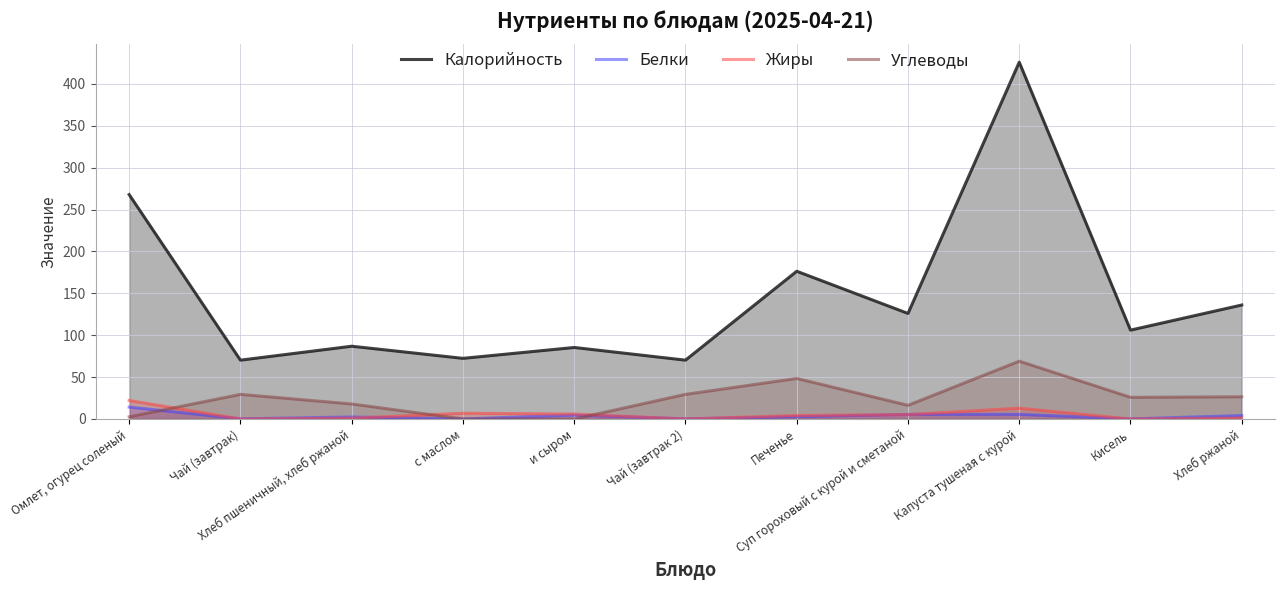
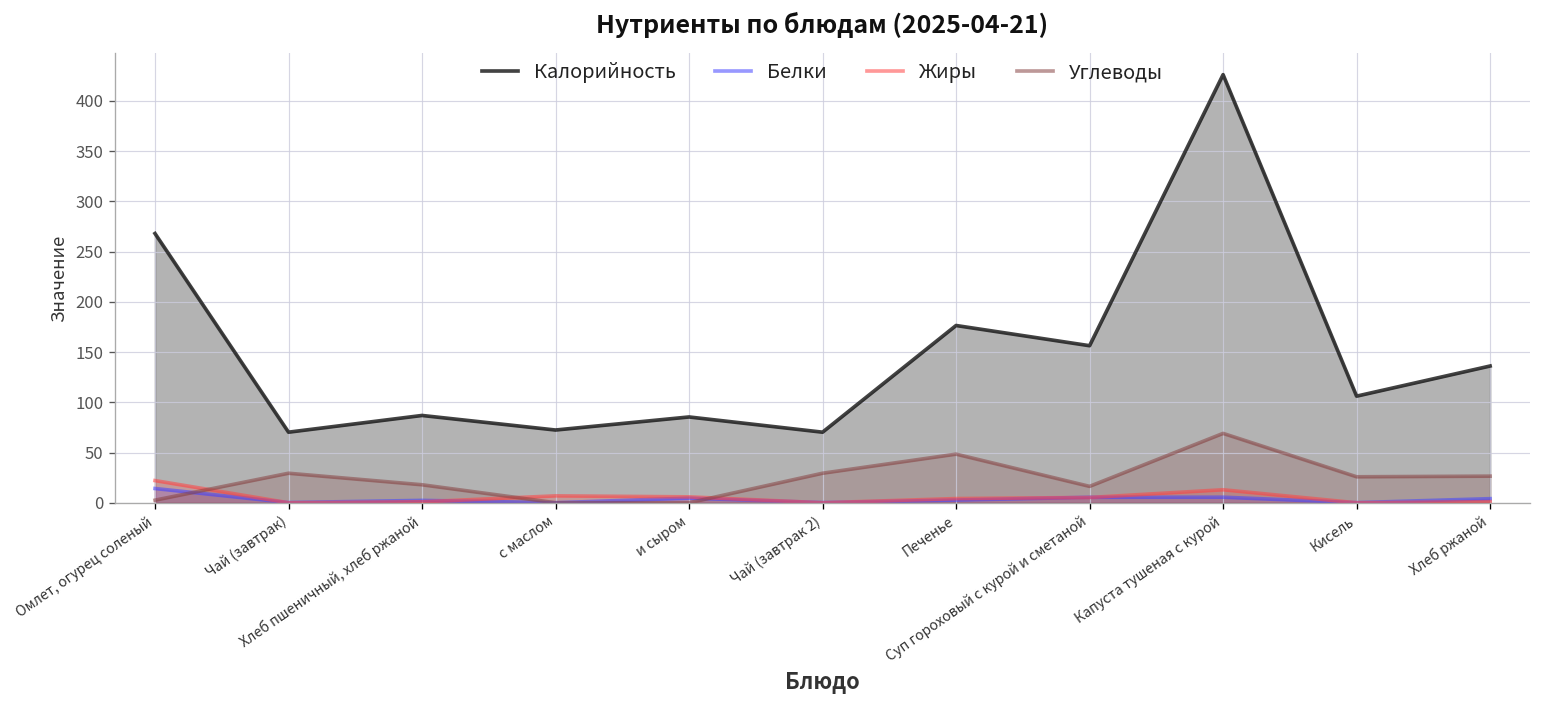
  {
    "Калорийность": {
      "Омлет, огурец соленый": 270,
      "Чай (завтрак)": 70,
      "Хлеб пшеничный, хлеб ржаной": 90,
      "с маслом": 70,
      "и сыром": 90,
      "Чай (завтрак 2)": 70,
      "Печенье": 180,
-     "Суп гороховый с курой и сметаной": 130,
+     "Суп гороховый с курой и сметаной": 160,
      "Капуста тушеная с курой": 430,
      "Кисель": 110,
      "Хлеб ржаной": 140
    },
    "Белки": {
      "Омлет, огурец соленый": 10,
      "Капуста тушеная с курой": 10
    },
    "Жиры": {
      "Омлет, огурец соленый": 20,
      "с маслом": 10,
      "Капуста тушеная с курой": 10
    },
    "Углеводы": {
      "Омлет, огурец соленый": 0,
      "Чай (завтрак)": 30,
      "Хлеб пшеничный, хлеб ржаной": 20,
      "и сыром": 0,
      "Чай (завтрак 2)": 30,
      "Печенье": 50,
      "Суп гороховый с курой и сметаной": 20,
      "Капуста тушеная с курой": 70,
      "Кисель": 30,
      "Хлеб ржаной": 30
    }
  }
